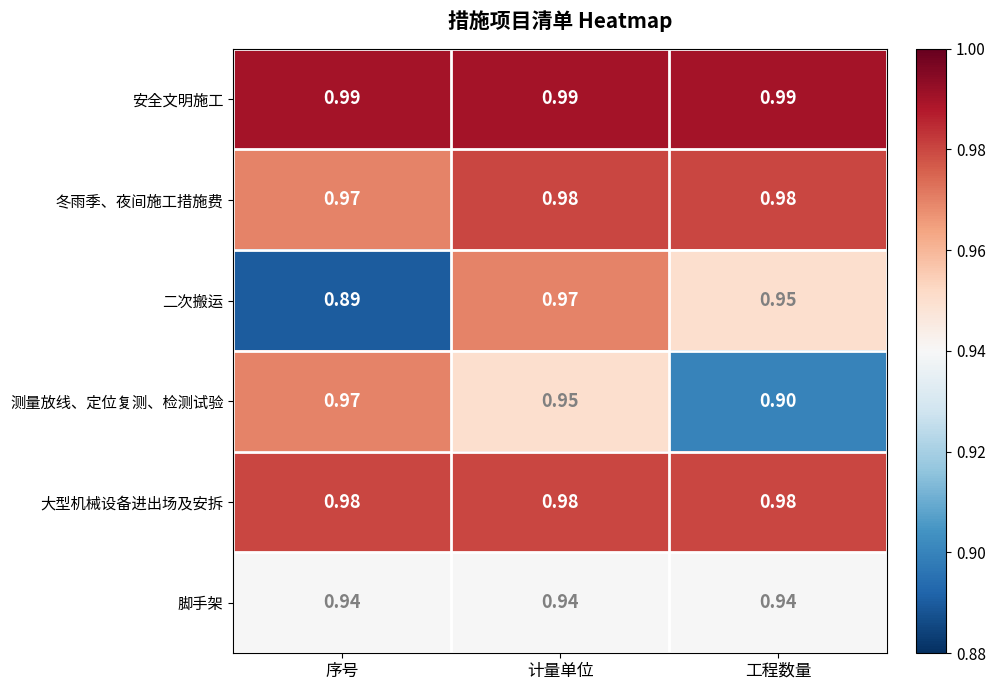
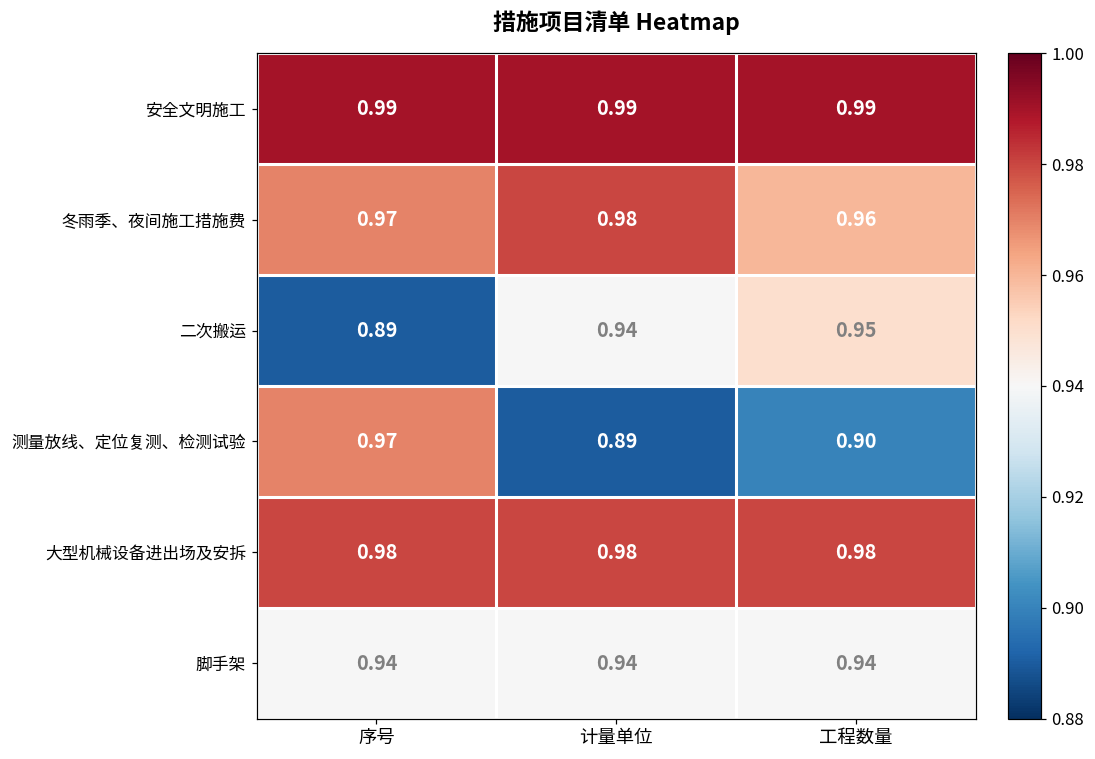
  {
    "安全文明施工": {
      "序号": 0.99,
      "计量单位": 0.99,
      "工程数量": 0.99
    },
    "冬雨季、夜间施工措施费": {
      "序号": 0.97,
      "计量单位": 0.98,
-     "工程数量": 0.98
+     "工程数量": 0.96
    },
    "二次搬运": {
      "序号": 0.89,
-     "计量单位": 0.97,
+     "计量单位": 0.94,
      "工程数量": 0.95
    },
    "测量放线、定位复测、检测试验": {
      "序号": 0.97,
-     "计量单位": 0.95,
+     "计量单位": 0.89,
      "工程数量": 0.90
    },
    "大型机械设备进出场及安拆": {
      "序号": 0.98,
      "计量单位": 0.98,
      "工程数量": 0.98
    },
    "脚手架": {
      "序号": 0.94,
      "计量单位": 0.94,
      "工程数量": 0.94
    }
  }
